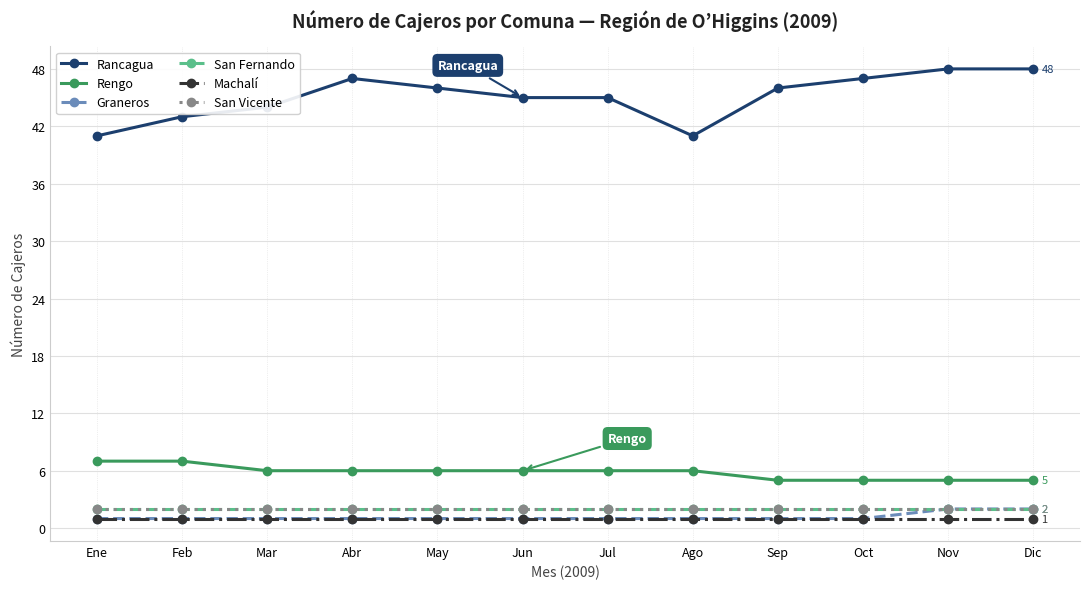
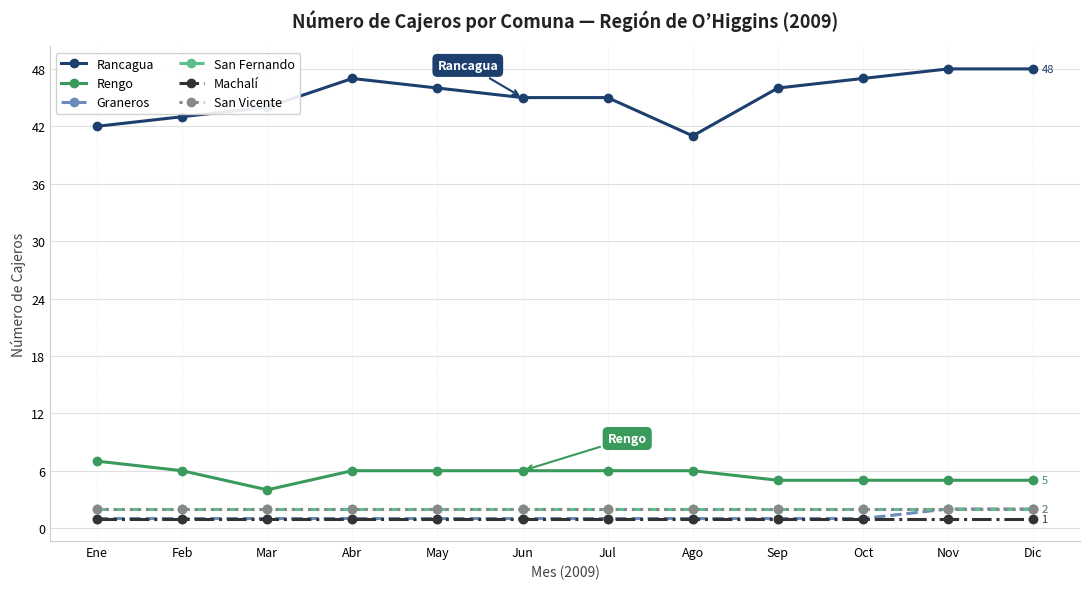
  {
    "Rancagua": {
-     "Ene": 41,
+     "Ene": 42,
      "Feb": 43,
      "Abr": 47,
      "May": 46,
      "Jun": 45,
      "Jul": 45,
      "Ago": 41,
      "Sep": 46,
      "Oct": 47,
      "Nov": 48
    },
    "Rengo": {
      "Ene": 7,
-     "Feb": 7,
-     "Mar": 6,
+     "Feb": 6,
+     "Mar": 4,
      "Abr": 6,
      "May": 6,
      "Jun": 6,
      "Jul": 6,
      "Ago": 6,
      "Sep": 5,
      "Oct": 5,
      "Nov": 5
    },
    "Machalí": {
      "Dic": 1
    }
  }
